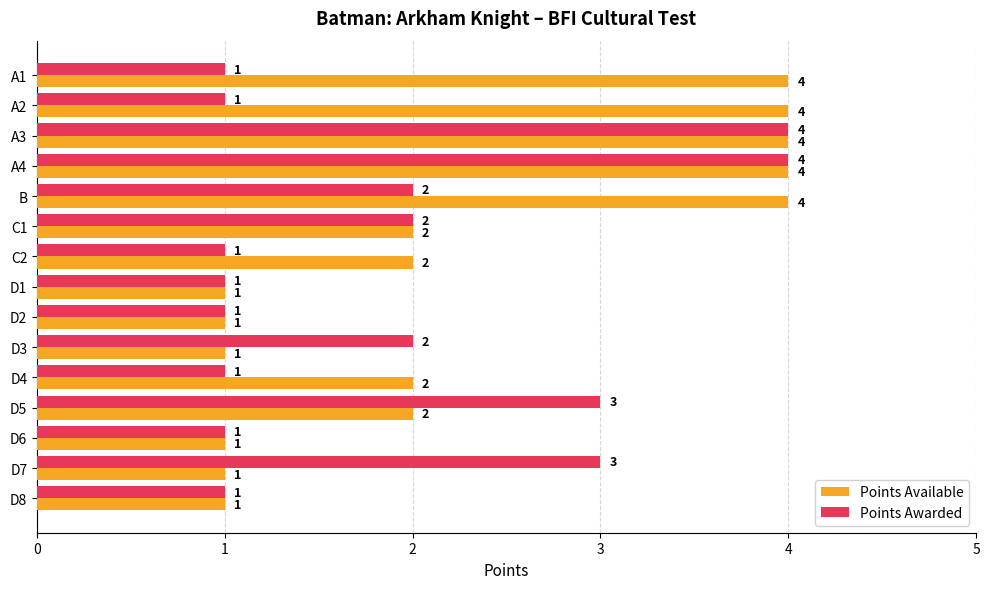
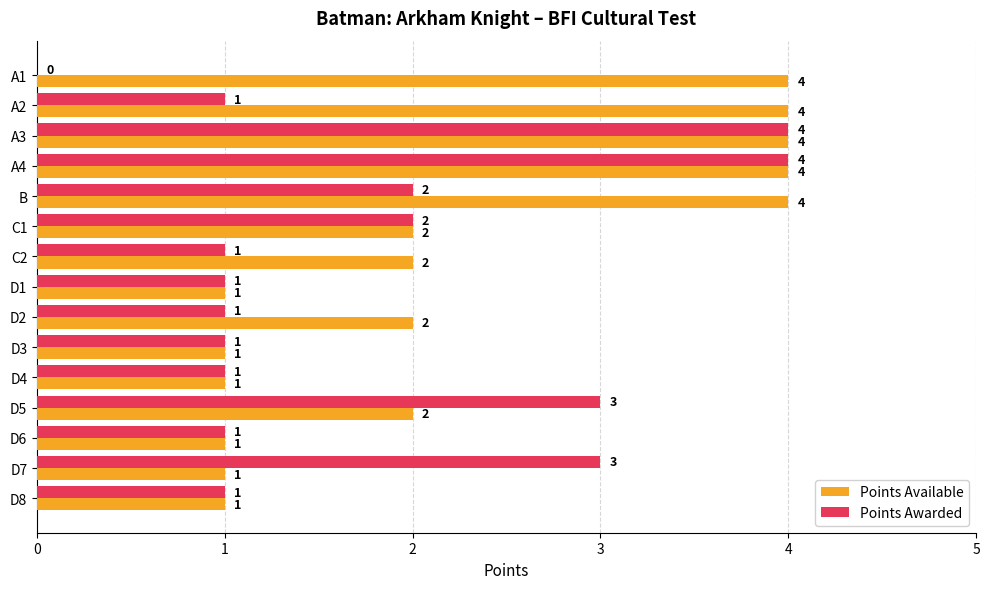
  {
    "Points Available": {
      "A1": 4,
      "A2": 4,
      "A3": 4,
      "A4": 4,
      "B": 4,
      "C1": 2,
      "C2": 2,
      "D1": 1,
-     "D2": 1,
+     "D2": 2,
      "D3": 1,
-     "D4": 2,
+     "D4": 1,
      "D5": 2,
      "D6": 1,
      "D7": 1,
      "D8": 1
    },
    "Points Awarded": {
-     "A1": 1,
+     "A1": 0,
      "A2": 1,
      "A3": 4,
      "A4": 4,
      "B": 2,
      "C1": 2,
      "C2": 1,
      "D1": 1,
      "D2": 1,
-     "D3": 2,
+     "D3": 1,
      "D4": 1,
      "D5": 3,
      "D6": 1,
      "D7": 3,
      "D8": 1
    }
  }
